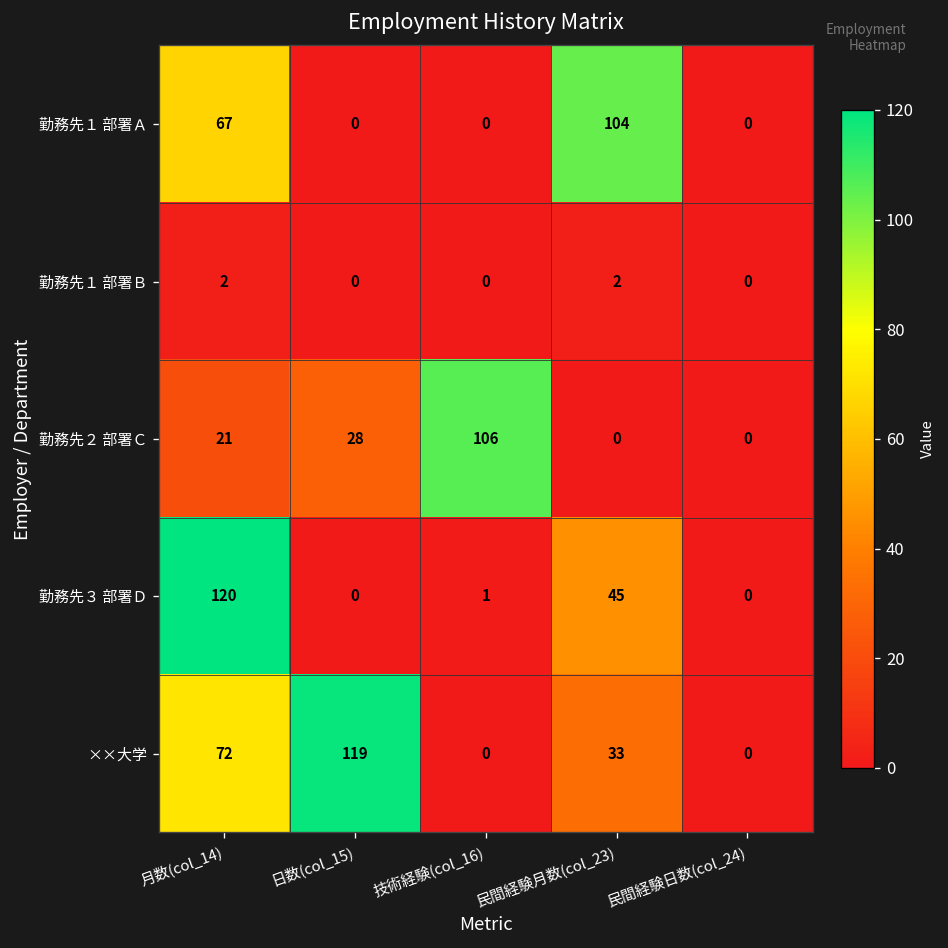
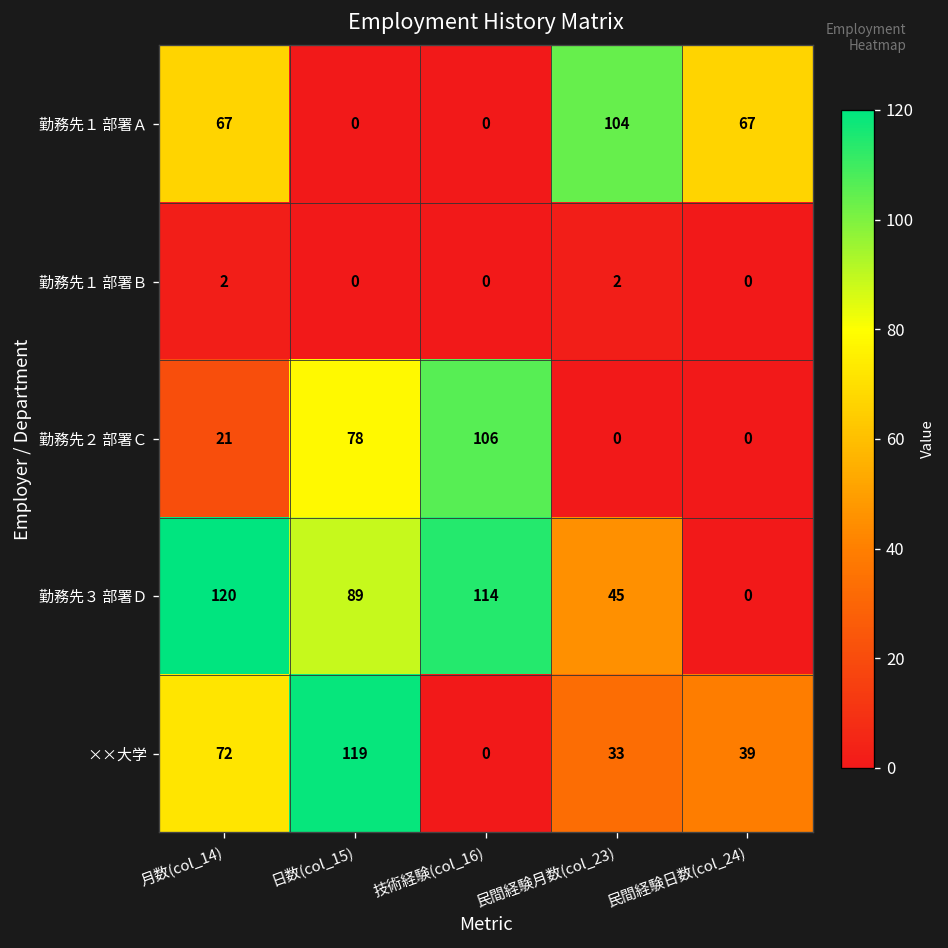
  {
    "勤務先１ 部署Ａ": {
      "月数(col_14)": 67,
      "日数(col_15)": 0,
      "技術経験(col_16)": 0,
      "民間経験月数(col_23)": 104,
-     "民間経験日数(col_24)": 0
+     "民間経験日数(col_24)": 67
    },
    "勤務先１ 部署Ｂ": {
      "月数(col_14)": 2,
      "日数(col_15)": 0,
      "技術経験(col_16)": 0,
      "民間経験月数(col_23)": 2,
      "民間経験日数(col_24)": 0
    },
    "勤務先２ 部署Ｃ": {
      "月数(col_14)": 21,
-     "日数(col_15)": 28,
+     "日数(col_15)": 78,
      "技術経験(col_16)": 106,
      "民間経験月数(col_23)": 0,
      "民間経験日数(col_24)": 0
    },
    "勤務先３ 部署Ｄ": {
      "月数(col_14)": 120,
-     "日数(col_15)": 0,
-     "技術経験(col_16)": 1,
+     "日数(col_15)": 89,
+     "技術経験(col_16)": 114,
      "民間経験月数(col_23)": 45,
      "民間経験日数(col_24)": 0
    },
    "××大学": {
      "月数(col_14)": 72,
      "日数(col_15)": 119,
      "技術経験(col_16)": 0,
      "民間経験月数(col_23)": 33,
-     "民間経験日数(col_24)": 0
+     "民間経験日数(col_24)": 39
    }
  }
